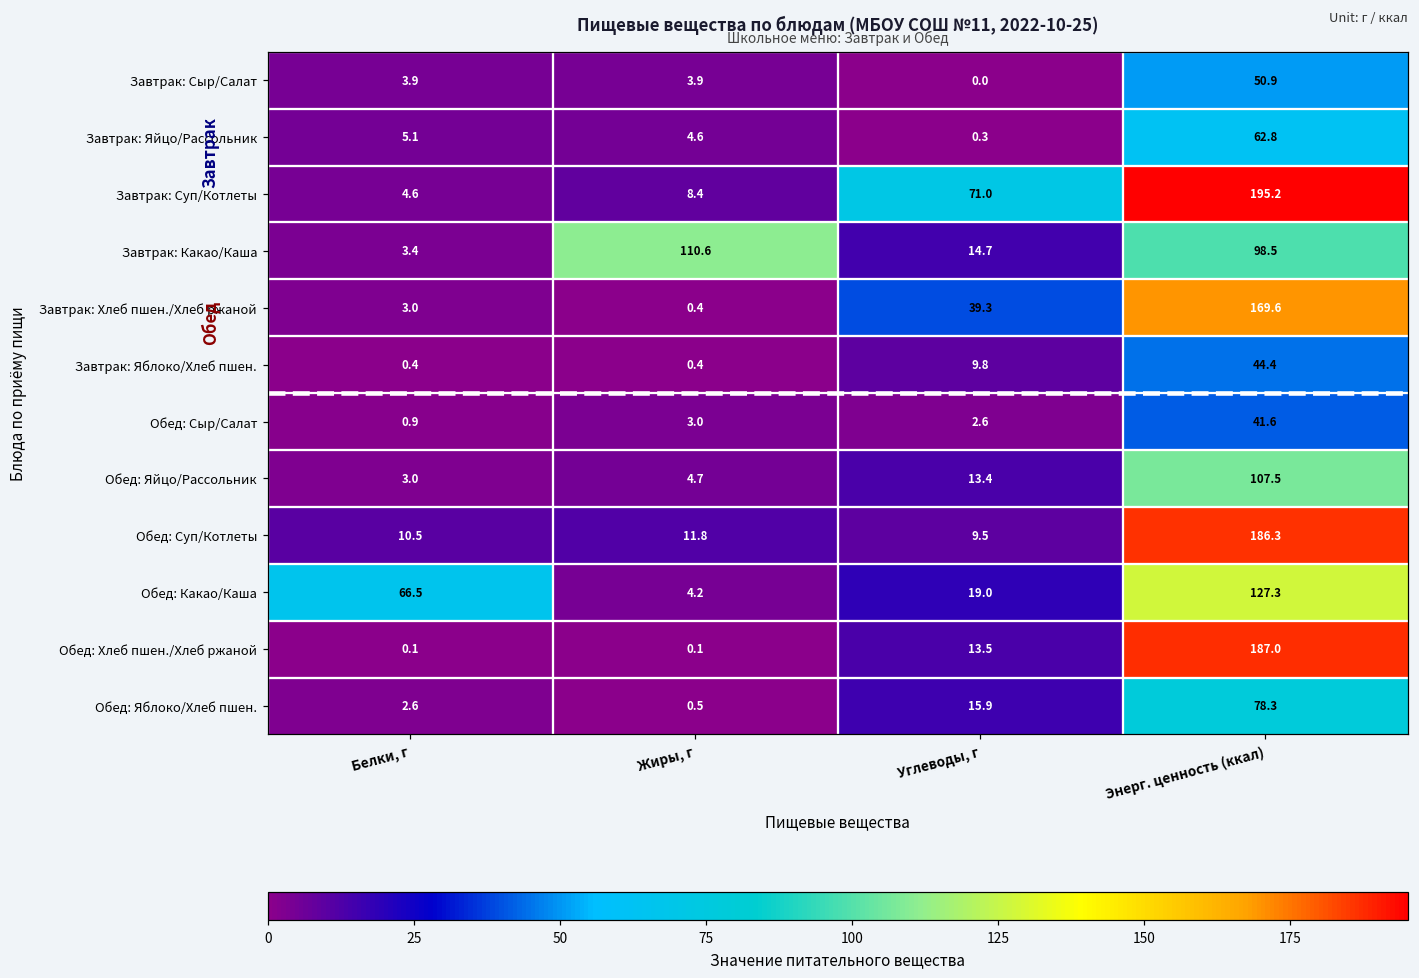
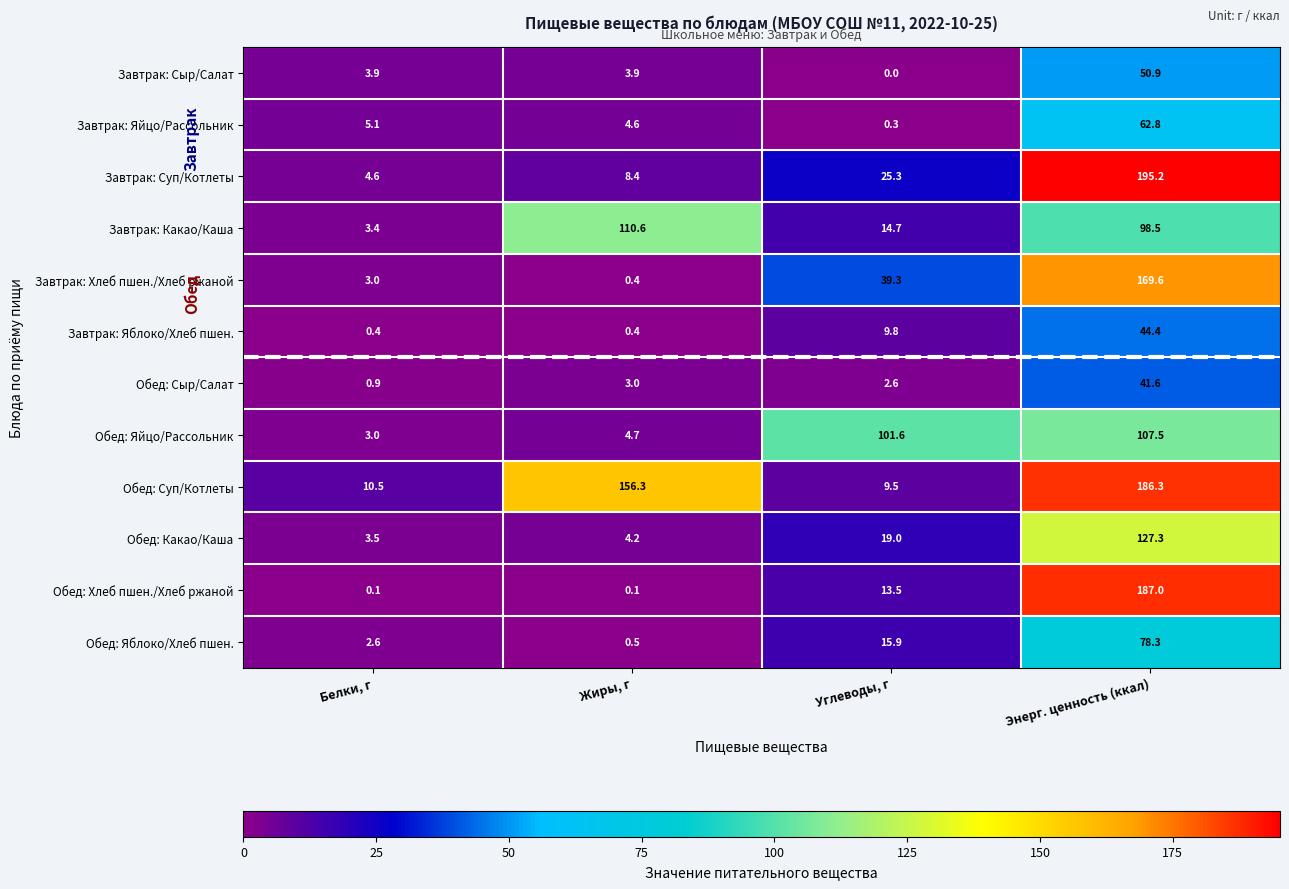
  {
    "Завтрак: Сыр/Салат": {
      "Белки, г": 3.9,
      "Жиры, г": 3.9,
      "Углеводы, г": 0.0,
      "Энерг. ценность (ккал)": 50.9
    },
    "Завтрак: Яйцо/Рассольник": {
      "Белки, г": 5.1,
      "Жиры, г": 4.6,
      "Углеводы, г": 0.3,
      "Энерг. ценность (ккал)": 62.8
    },
    "Завтрак: Суп/Котлеты": {
      "Белки, г": 4.6,
      "Жиры, г": 8.4,
-     "Углеводы, г": 71.0,
+     "Углеводы, г": 25.3,
      "Энерг. ценность (ккал)": 195.2
    },
    "Завтрак: Какао/Каша": {
      "Белки, г": 3.4,
      "Жиры, г": 110.6,
      "Углеводы, г": 14.7,
      "Энерг. ценность (ккал)": 98.5
    },
    "Завтрак: Хлеб пшен./Хлеб ржаной": {
      "Белки, г": 3.0,
      "Жиры, г": 0.4,
      "Углеводы, г": 39.3,
      "Энерг. ценность (ккал)": 169.6
    },
    "Завтрак: Яблоко/Хлеб пшен.": {
      "Белки, г": 0.4,
      "Жиры, г": 0.4,
      "Углеводы, г": 9.8,
      "Энерг. ценность (ккал)": 44.4
    },
    "Обед: Сыр/Салат": {
      "Белки, г": 0.9,
      "Жиры, г": 3.0,
      "Углеводы, г": 2.6,
      "Энерг. ценность (ккал)": 41.6
    },
    "Обед: Яйцо/Рассольник": {
      "Белки, г": 3.0,
      "Жиры, г": 4.7,
-     "Углеводы, г": 13.4,
+     "Углеводы, г": 101.6,
      "Энерг. ценность (ккал)": 107.5
    },
    "Обед: Суп/Котлеты": {
      "Белки, г": 10.5,
-     "Жиры, г": 11.8,
+     "Жиры, г": 156.3,
      "Углеводы, г": 9.5,
      "Энерг. ценность (ккал)": 186.3
    },
    "Обед: Какао/Каша": {
-     "Белки, г": 66.5,
+     "Белки, г": 3.5,
      "Жиры, г": 4.2,
      "Углеводы, г": 19.0,
      "Энерг. ценность (ккал)": 127.3
    },
    "Обед: Хлеб пшен./Хлеб ржаной": {
      "Белки, г": 0.1,
      "Жиры, г": 0.1,
      "Углеводы, г": 13.5,
      "Энерг. ценность (ккал)": 187.0
    },
    "Обед: Яблоко/Хлеб пшен.": {
      "Белки, г": 2.6,
      "Жиры, г": 0.5,
      "Углеводы, г": 15.9,
      "Энерг. ценность (ккал)": 78.3
    }
  }
